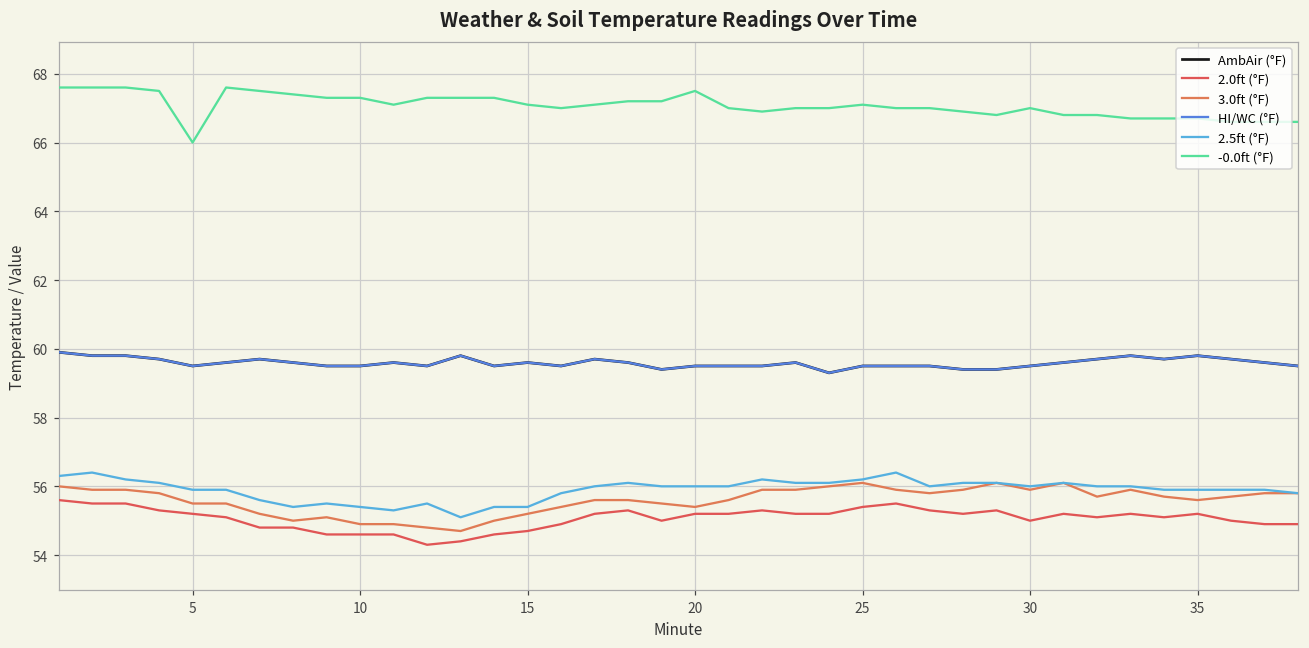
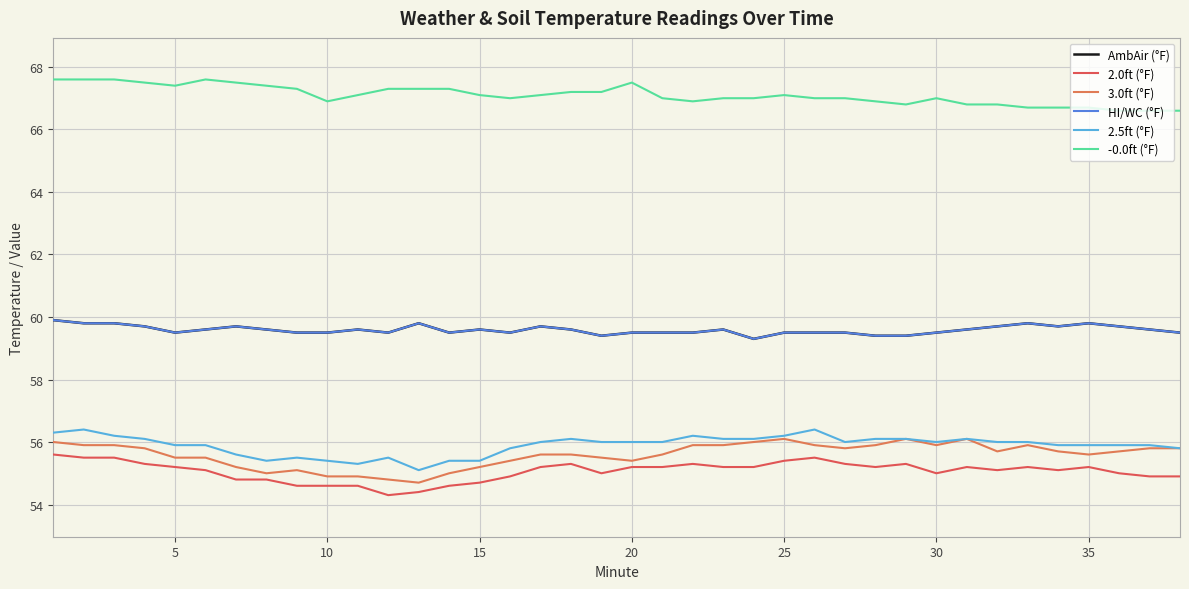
  {
    "-0.0ft (°F)": {
-     "5": 66.0,
-     "10": 67.3,
+     "5": 67.4,
+     "10": 66.9,
      "15": 67.1,
      "20": 67.5,
      "25": 67.1,
      "30": 67.0
    }
  }
